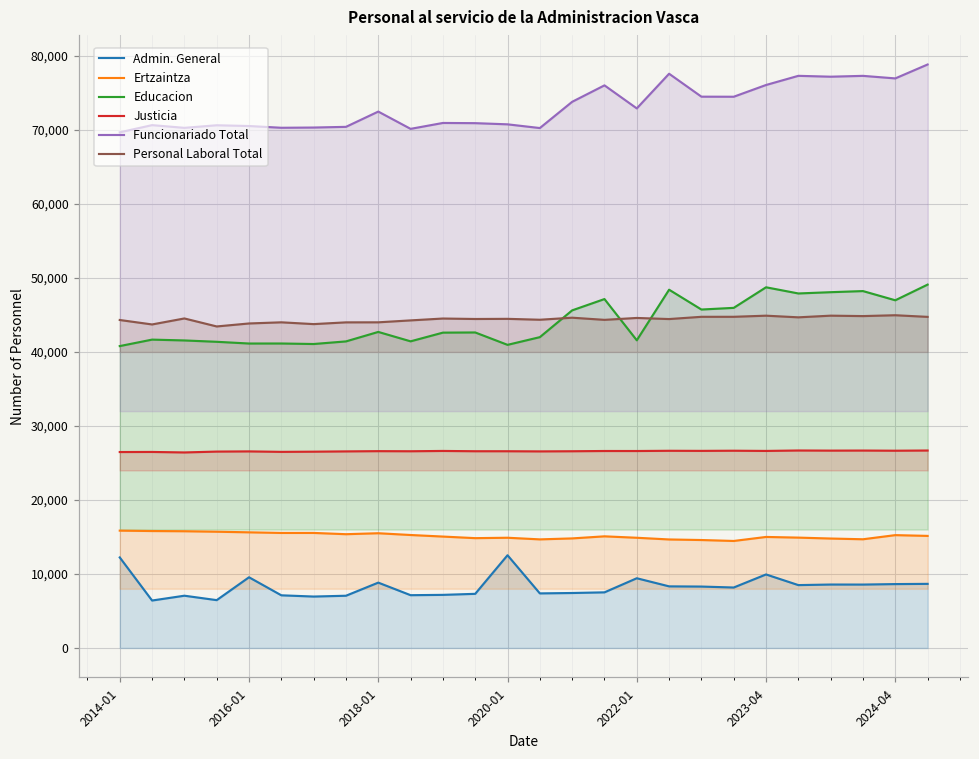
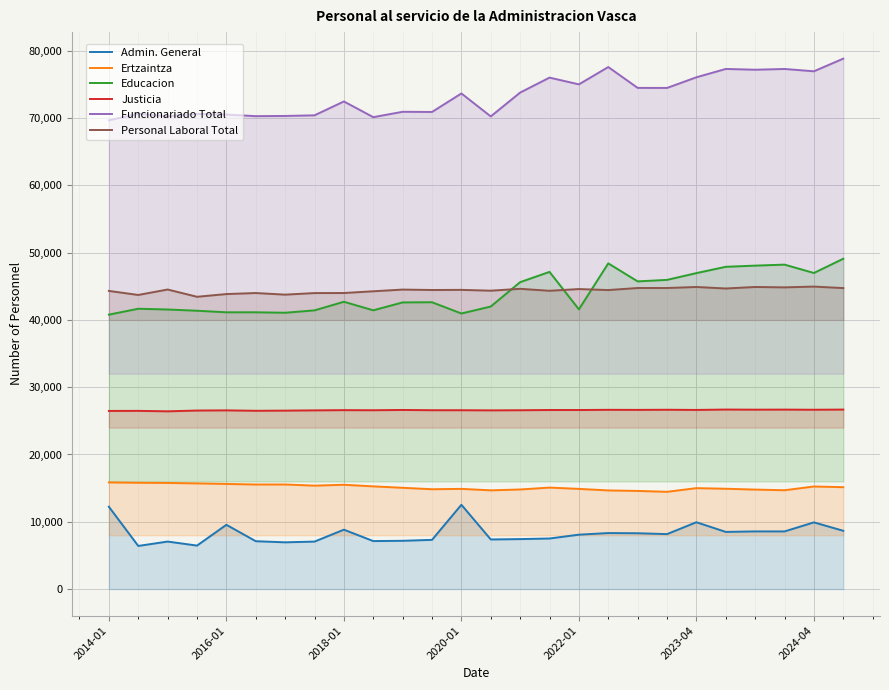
  {
    "Admin. General": {
      "2014-01": "12,000",
      "2016-01": "10,000",
      "2018-01": "9,000",
      "2020-01": "13,000",
-     "2022-01": "9,000",
+     "2022-01": "8,000",
      "2023-04": "10,000",
-     "2024-04": "9,000"
+     "2024-04": "10,000"
    },
    "Ertzaintza": {
      "2014-01": "16,000",
      "2016-01": "16,000",
      "2018-01": "16,000",
      "2020-01": "15,000",
      "2022-01": "15,000",
      "2023-04": "15,000",
      "2024-04": "15,000"
    },
    "Educacion": {
      "2014-01": "41,000",
      "2016-01": "41,000",
      "2018-01": "43,000",
      "2020-01": "41,000",
      "2022-01": "42,000",
-     "2023-04": "49,000",
+     "2023-04": "47,000",
      "2024-04": "47,000"
    },
    "Justicia": {
      "2014-01": "26,000",
      "2016-01": "27,000",
      "2018-01": "27,000",
      "2020-01": "27,000",
      "2022-01": "27,000",
      "2023-04": "27,000",
      "2024-04": "27,000"
    },
    "Funcionariado Total": {
      "2018-01": "72,000",
-     "2020-01": "71,000",
-     "2022-01": "73,000",
+     "2020-01": "74,000",
+     "2022-01": "75,000",
      "2023-04": "76,000",
      "2024-04": "77,000"
    },
    "Personal Laboral Total": {
      "2014-01": "44,000",
      "2016-01": "44,000",
      "2018-01": "44,000",
      "2020-01": "44,000",
      "2022-01": "45,000",
      "2023-04": "45,000",
      "2024-04": "45,000"
    }
  }
